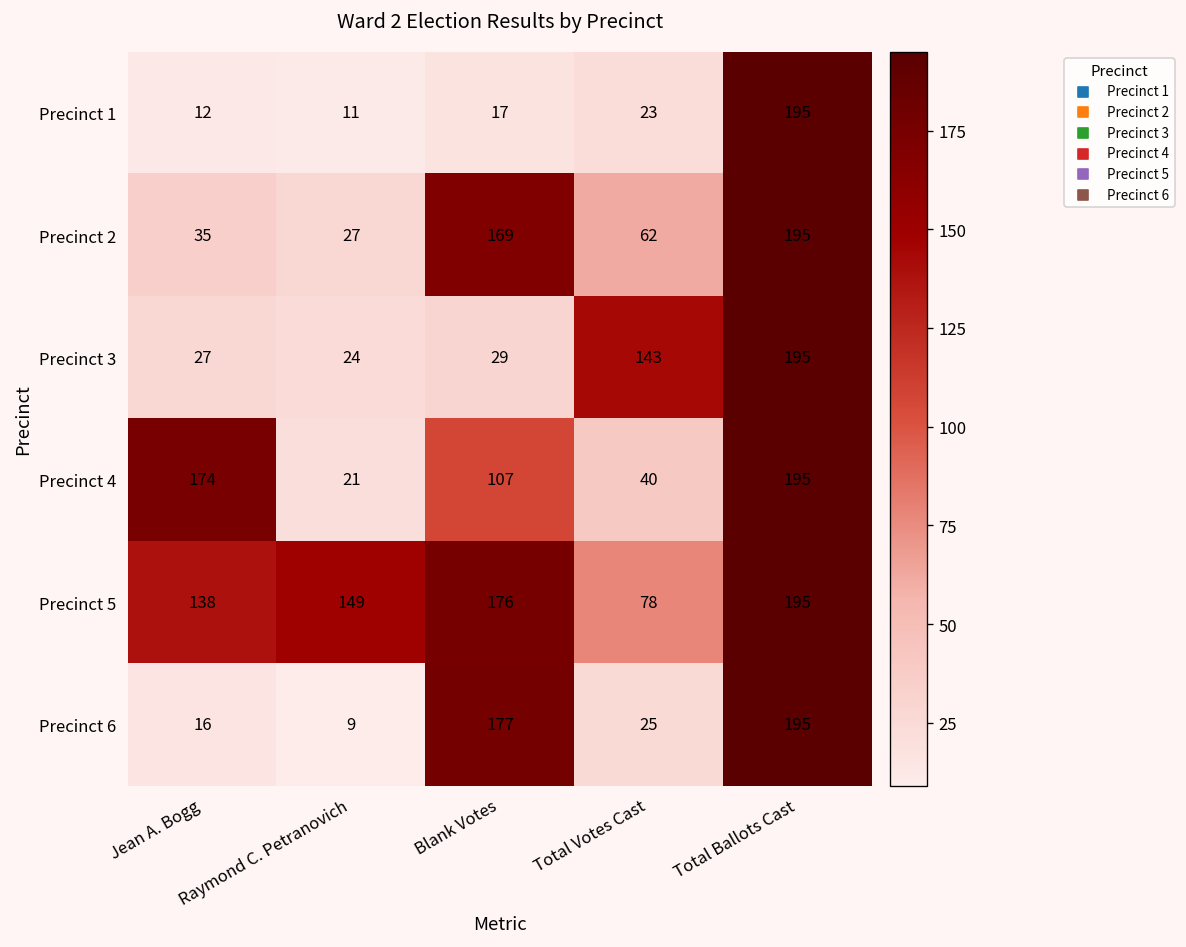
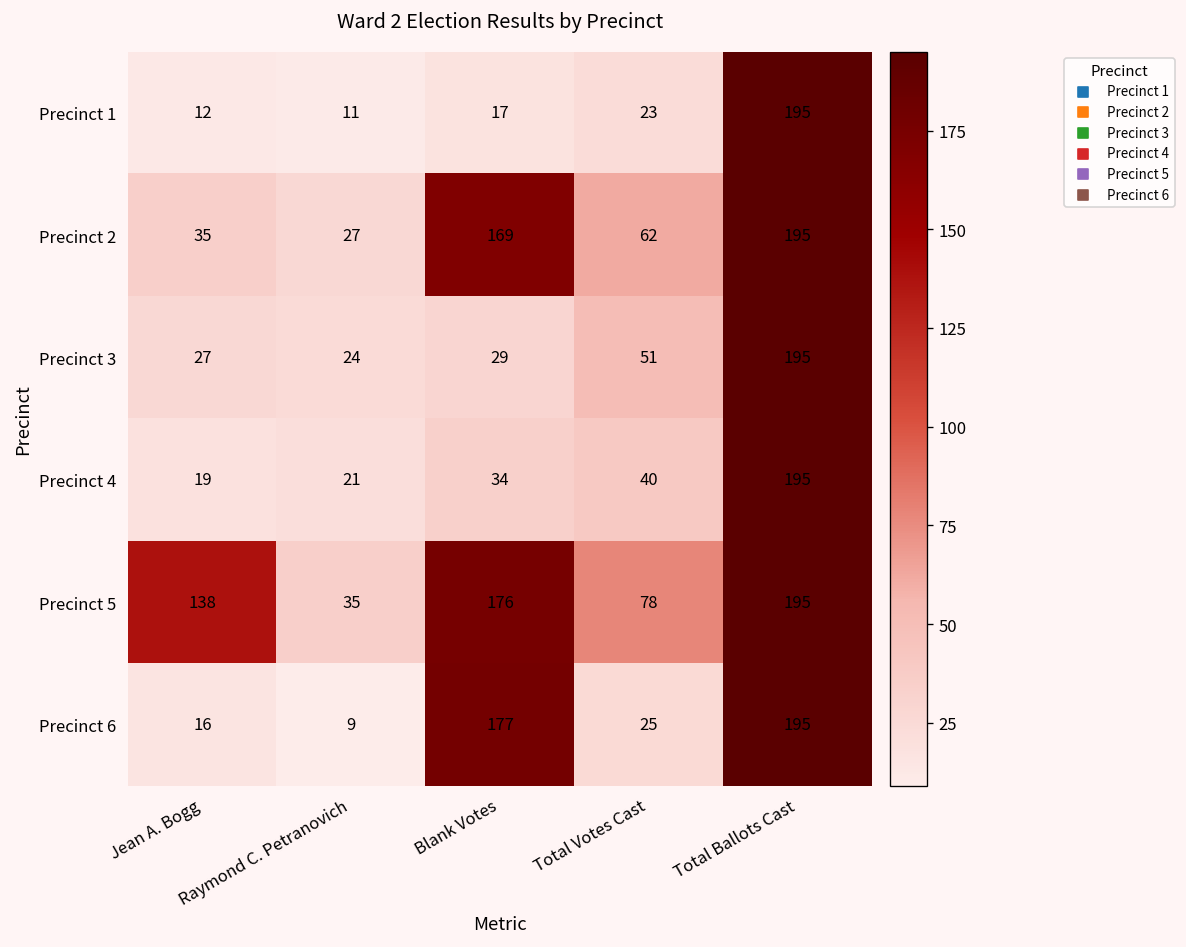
  {
    "Precinct 1": {
      "Jean A. Bogg": 12,
      "Raymond C. Petranovich": 11,
      "Blank Votes": 17,
      "Total Votes Cast": 23,
      "Total Ballots Cast": 195
    },
    "Precinct 2": {
      "Jean A. Bogg": 35,
      "Raymond C. Petranovich": 27,
      "Blank Votes": 169,
      "Total Votes Cast": 62,
      "Total Ballots Cast": 195
    },
    "Precinct 3": {
      "Jean A. Bogg": 27,
      "Raymond C. Petranovich": 24,
      "Blank Votes": 29,
-     "Total Votes Cast": 143,
+     "Total Votes Cast": 51,
      "Total Ballots Cast": 195
    },
    "Precinct 4": {
-     "Jean A. Bogg": 174,
+     "Jean A. Bogg": 19,
      "Raymond C. Petranovich": 21,
-     "Blank Votes": 107,
+     "Blank Votes": 34,
      "Total Votes Cast": 40,
      "Total Ballots Cast": 195
    },
    "Precinct 5": {
      "Jean A. Bogg": 138,
-     "Raymond C. Petranovich": 149,
+     "Raymond C. Petranovich": 35,
      "Blank Votes": 176,
      "Total Votes Cast": 78,
      "Total Ballots Cast": 195
    },
    "Precinct 6": {
      "Jean A. Bogg": 16,
      "Raymond C. Petranovich": 9,
      "Blank Votes": 177,
      "Total Votes Cast": 25,
      "Total Ballots Cast": 195
    }
  }
